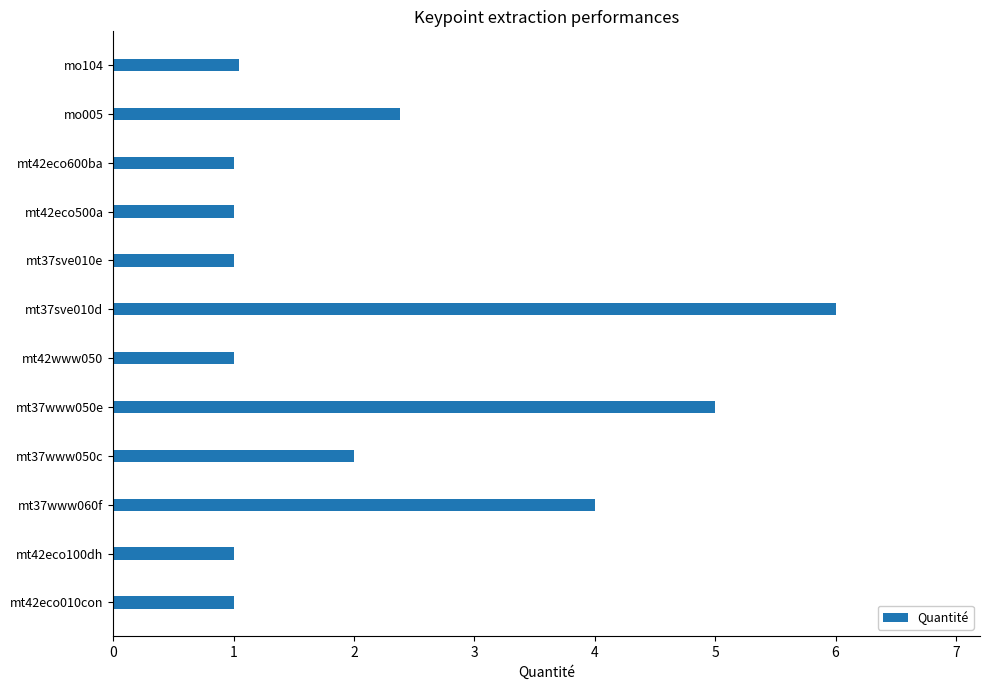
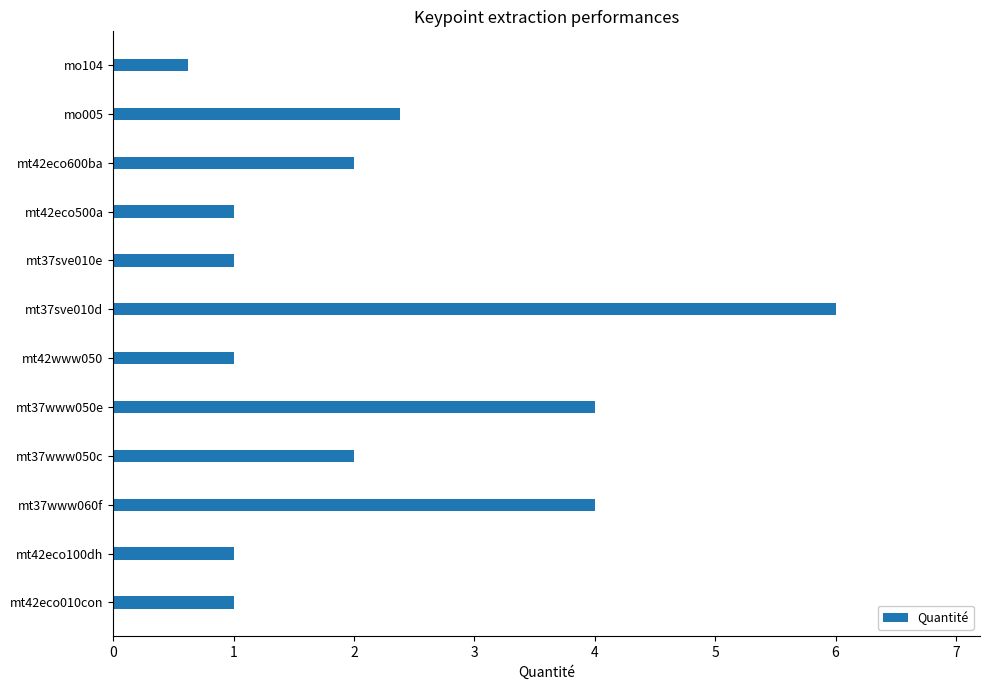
  {
-   "mo104": 1.05,
+   "mo104": 0.62,
    "mo005": 2.38,
-   "mt42eco600ba": 1,
+   "mt42eco600ba": 2,
    "mt42eco500a": 1.00,
    "mt37sve010e": 1.00,
    "mt37sve010d": 6.00,
    "mt42www050": 1.00,
-   "mt37www050e": 5,
+   "mt37www050e": 4,
    "mt37www050c": 2.00,
    "mt37www060f": 4.00,
    "mt42eco100dh": 1.00,
    "mt42eco010con": 1.00
  }
